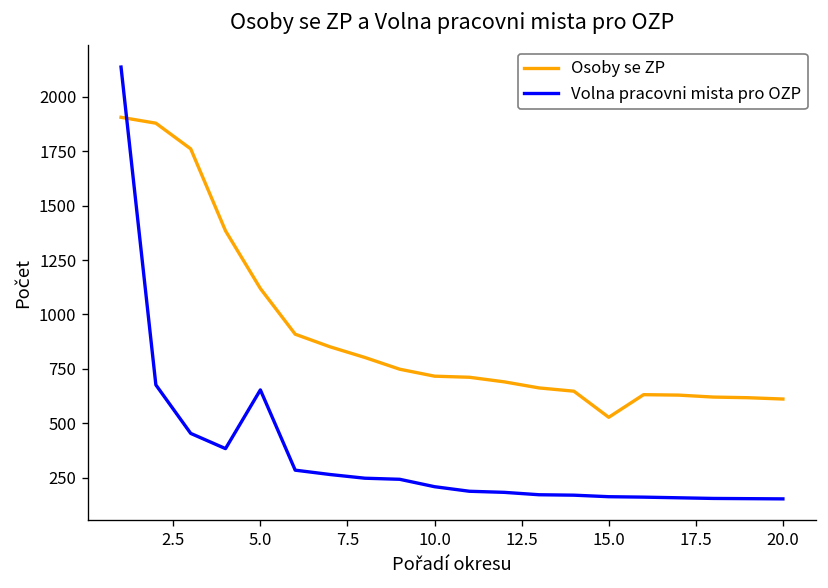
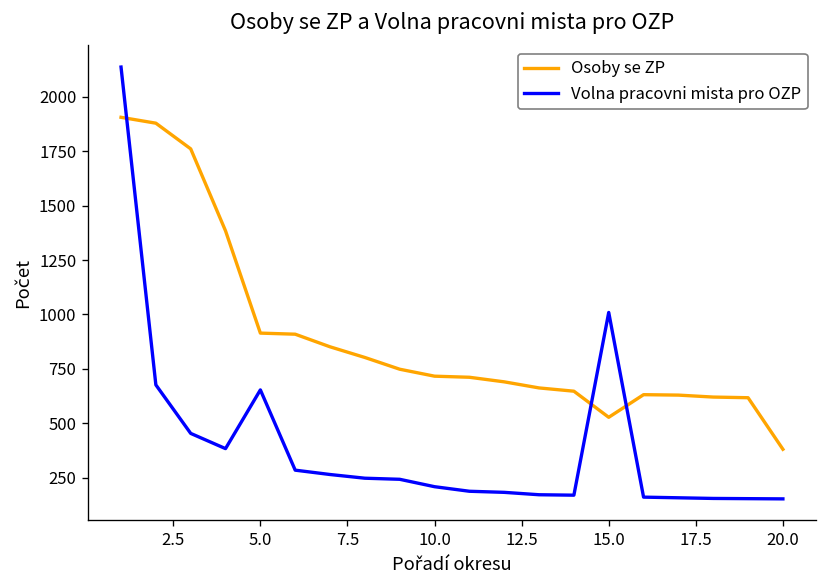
  {
    "Osoby se ZP": {
-     "5.0": 1120,
+     "5.0": 910,
      "10.0": 720,
      "15.0": 530,
-     "20.0": 610
+     "20.0": 380
    },
    "Volna pracovni mista pro OZP": {
      "5.0": 650,
      "10.0": 210,
-     "15.0": 160,
+     "15.0": 1010,
      "20.0": 150
    }
  }
